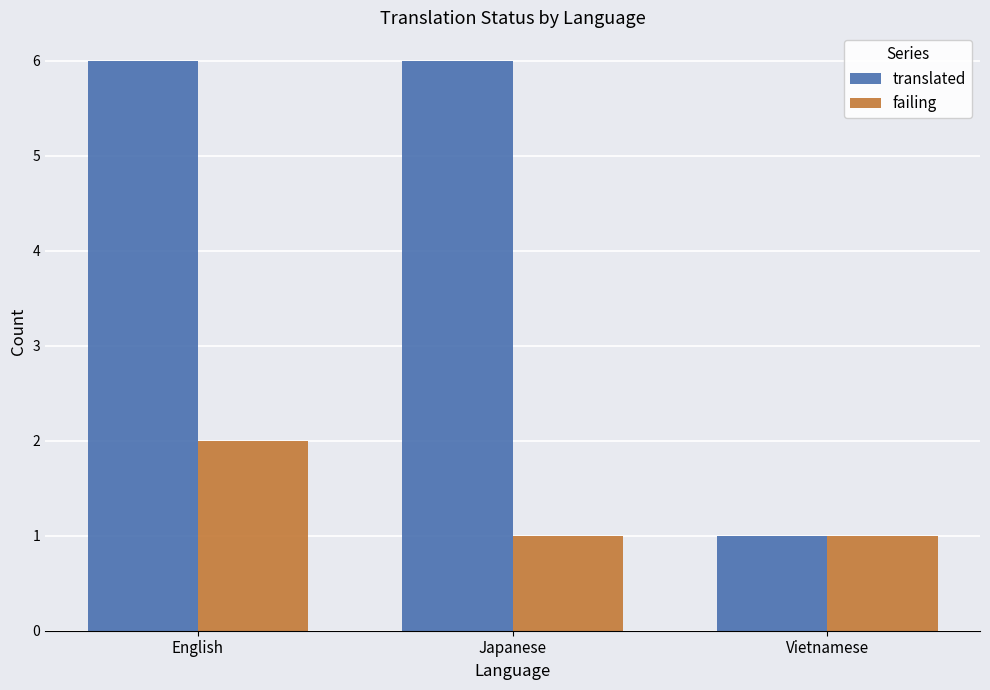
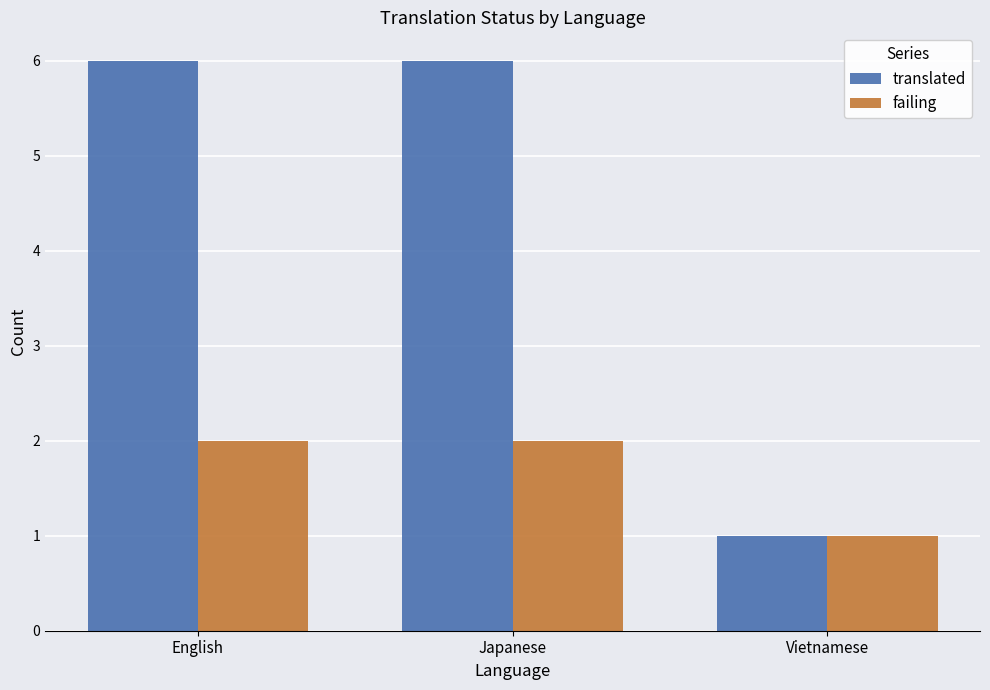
  {
    "translated": {
      "English": 6,
      "Japanese": 6,
      "Vietnamese": 1
    },
    "failing": {
      "English": 2,
-     "Japanese": 1,
+     "Japanese": 2,
      "Vietnamese": 1
    }
  }
